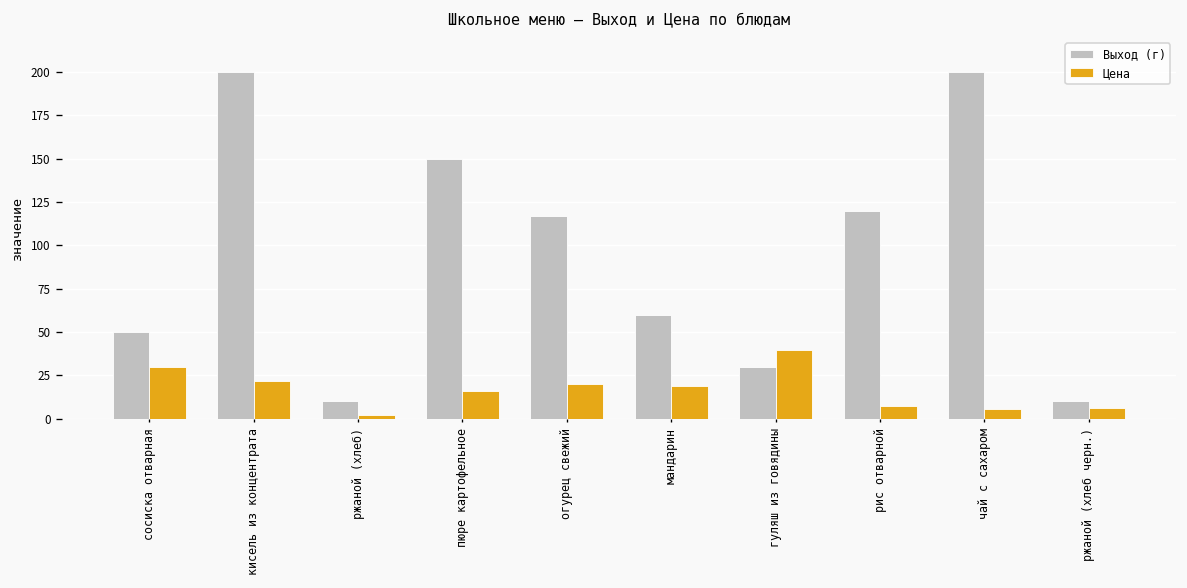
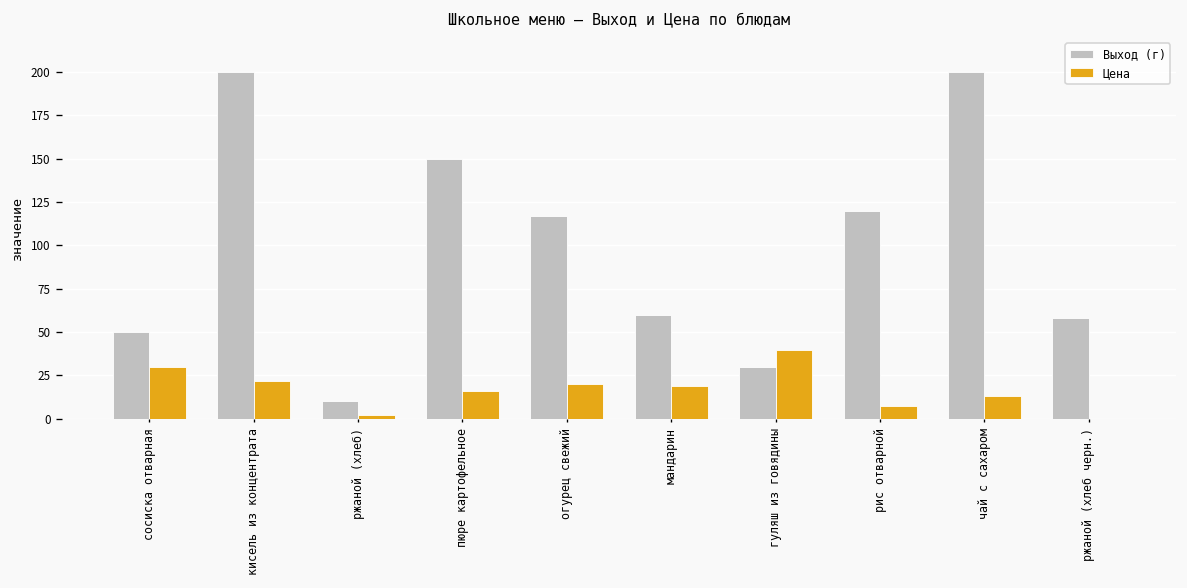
  {
    "Выход (г)": {
      "сосиска отварная": 50,
      "кисель из концентрата": 200,
      "ржаной (хлеб)": 10,
      "пюре картофельное": 150,
      "огурец свежий": 117,
      "мандарин": 60,
      "гуляш из говядины": 30,
      "рис отварной": 120,
      "чай с сахаром": 200,
-     "ржаной (хлеб черн.)": 10
+     "ржаной (хлеб черн.)": 58
    },
    "Цена": {
      "сосиска отварная": 30,
      "кисель из концентрата": 22,
      "ржаной (хлеб)": 2,
      "пюре картофельное": 16,
      "огурец свежий": 20,
      "мандарин": 19,
      "гуляш из говядины": 39,
      "рис отварной": 7,
-     "чай с сахаром": 6,
-     "ржаной (хлеб черн.)": 6
+     "чай с сахаром": 13,
+     "ржаной (хлеб черн.)": 0
    }
  }
